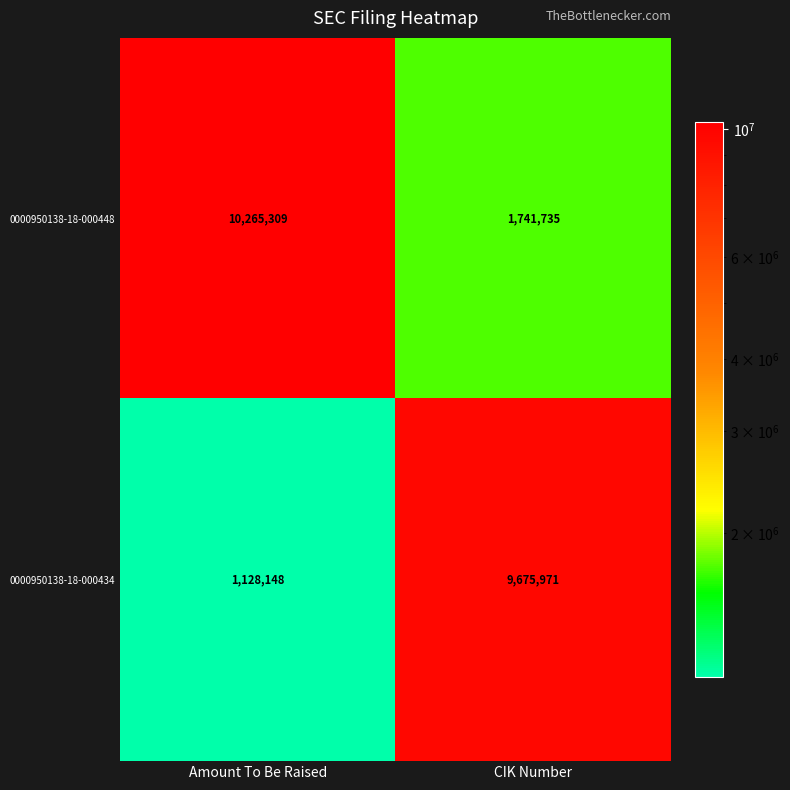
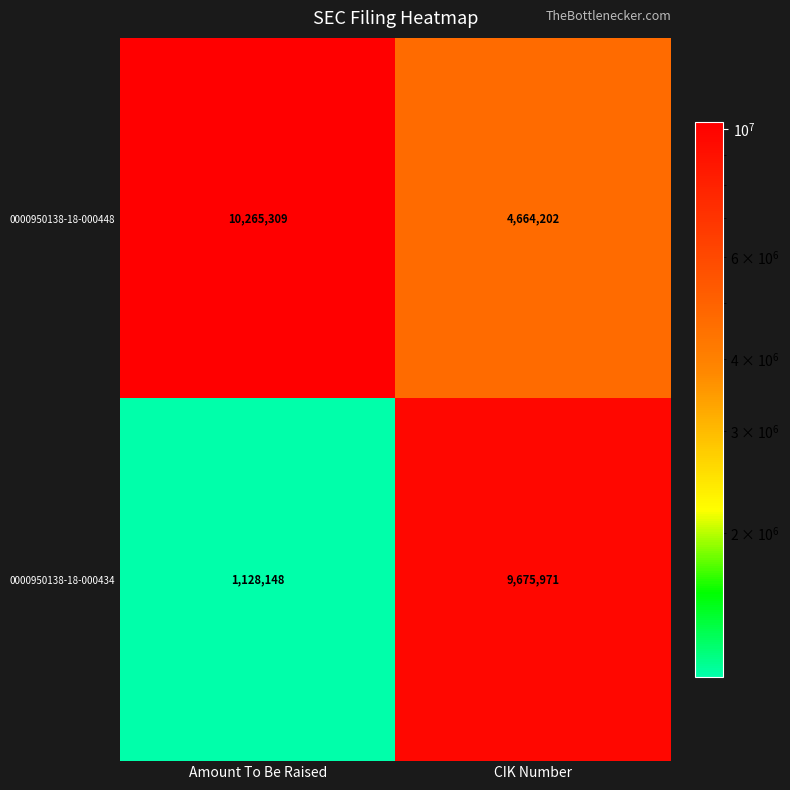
  {
    "0000950138-18-000448": {
      "Amount To Be Raised": "10,265,309",
-     "CIK Number": "1,741,735"
+     "CIK Number": "4,664,202"
    },
    "0000950138-18-000434": {
      "Amount To Be Raised": "1,128,148",
      "CIK Number": "9,675,971"
    }
  }
